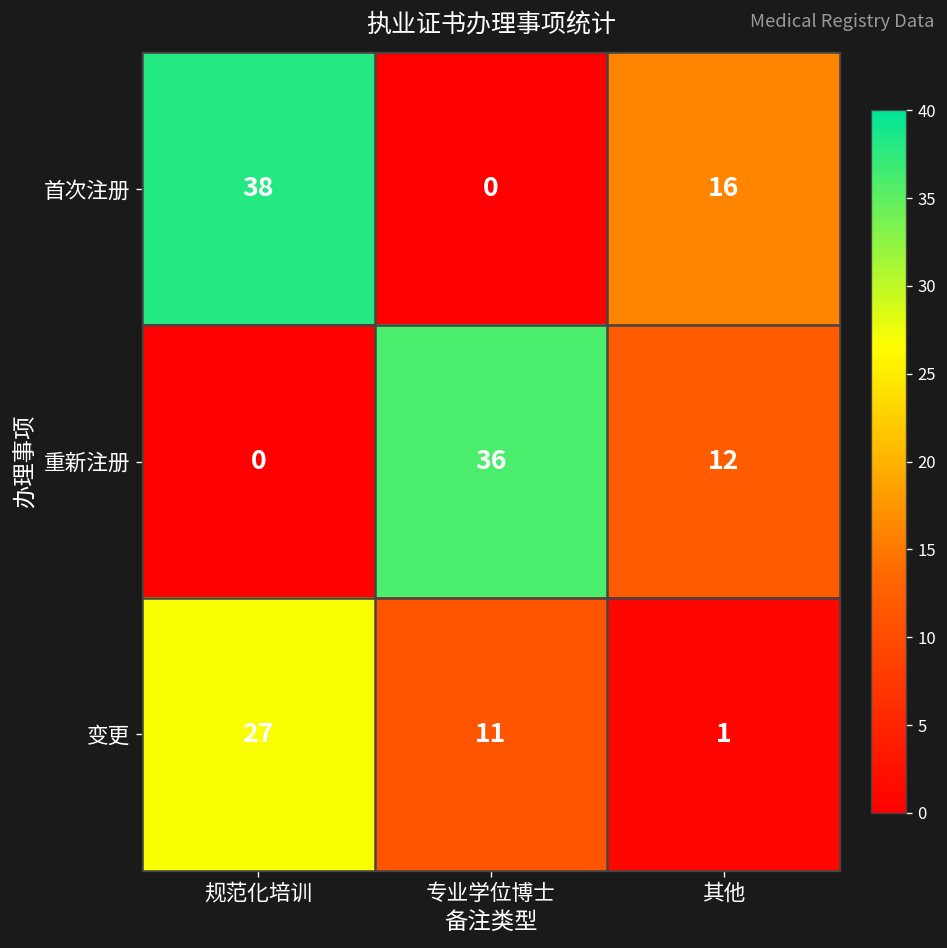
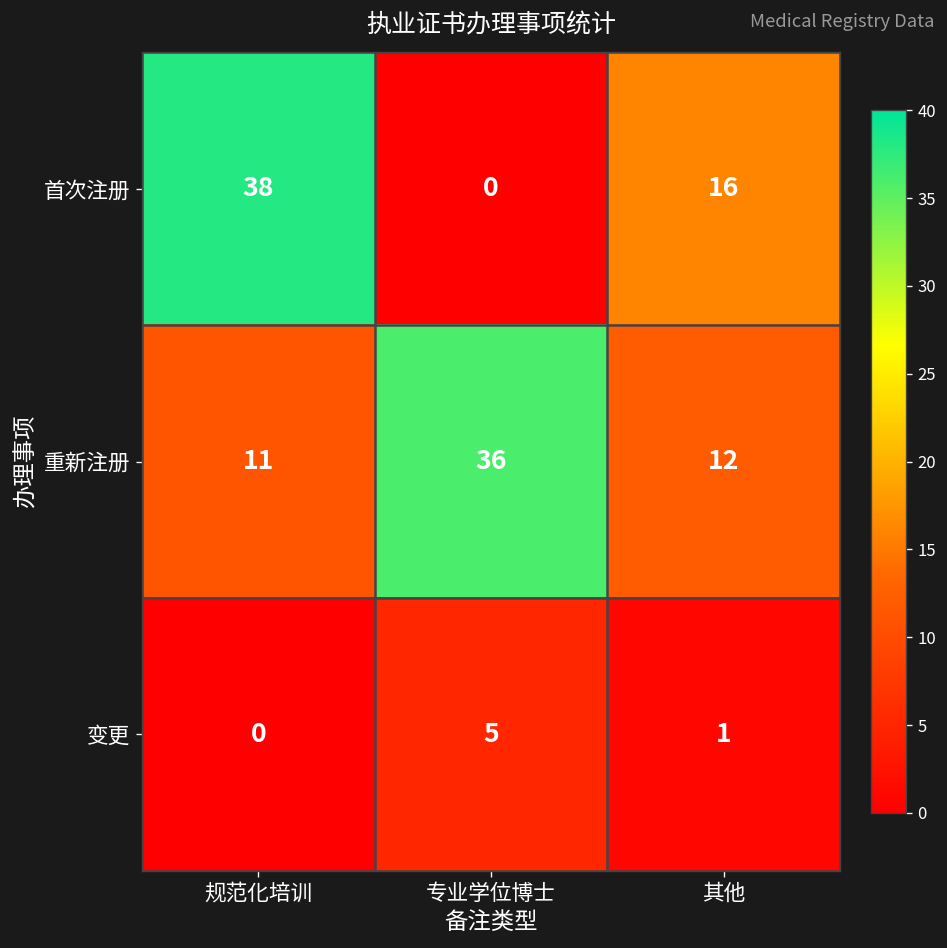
  {
    "首次注册": {
      "规范化培训": 38,
      "专业学位博士": 0,
      "其他": 16
    },
    "重新注册": {
-     "规范化培训": 0,
+     "规范化培训": 11,
      "专业学位博士": 36,
      "其他": 12
    },
    "变更": {
-     "规范化培训": 27,
-     "专业学位博士": 11,
+     "规范化培训": 0,
+     "专业学位博士": 5,
      "其他": 1
    }
  }
